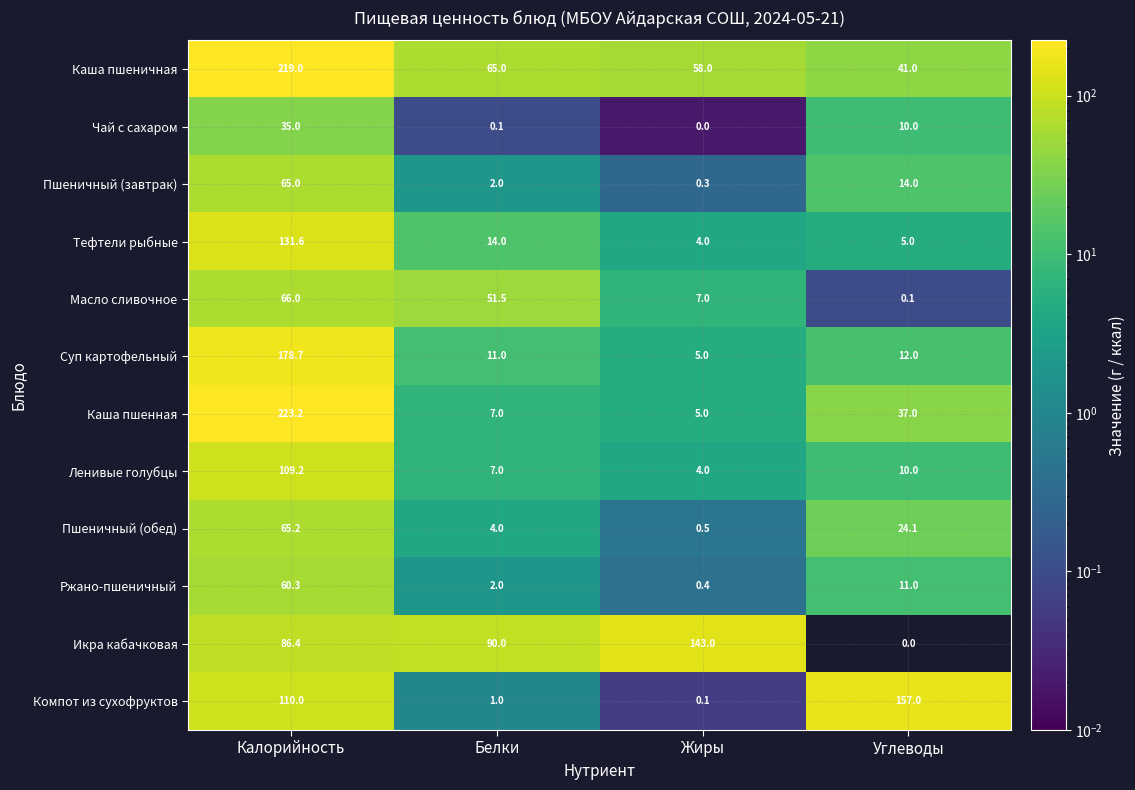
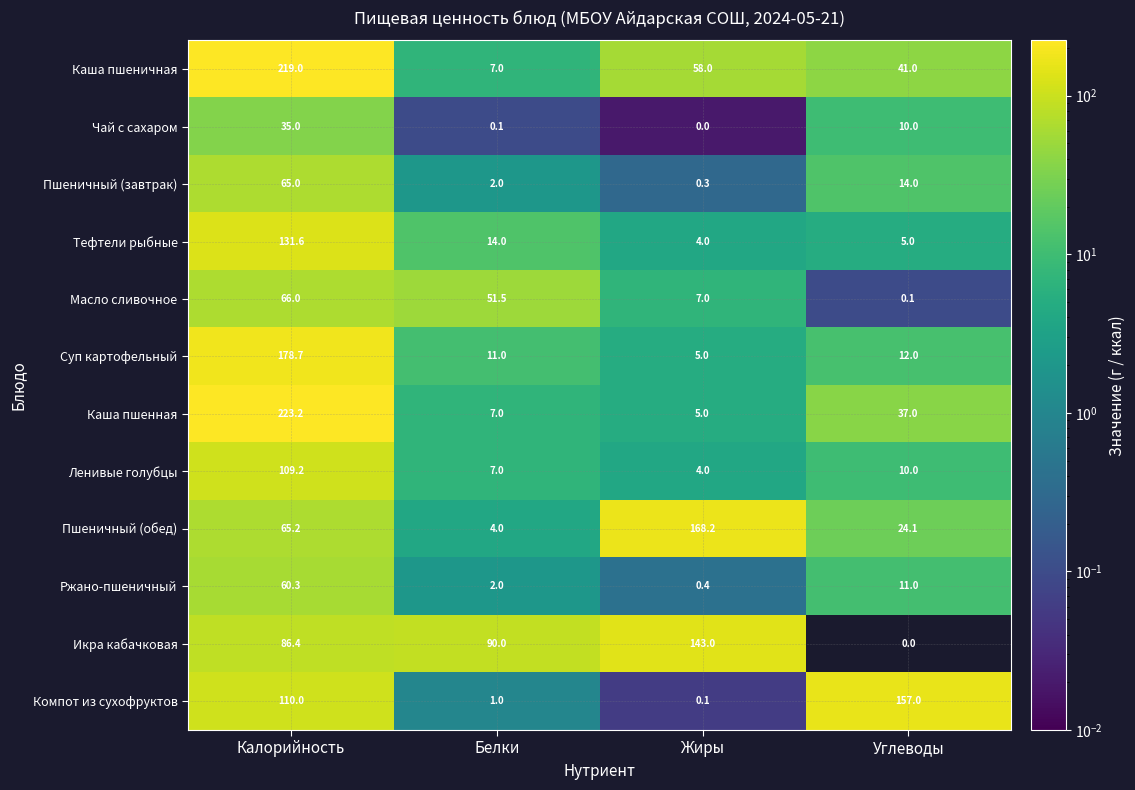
  {
    "Каша пшеничная": {
      "Калорийность": 219.0,
-     "Белки": 65.0,
+     "Белки": 7.0,
      "Жиры": 58.0,
      "Углеводы": 41.0
    },
    "Чай с сахаром": {
      "Калорийность": 35.0,
      "Белки": 0.1,
      "Жиры": 0.0,
      "Углеводы": 10.0
    },
    "Пшеничный (завтрак)": {
      "Калорийность": 65.0,
      "Белки": 2.0,
      "Жиры": 0.3,
      "Углеводы": 14.0
    },
    "Тефтели рыбные": {
      "Калорийность": 131.6,
      "Белки": 14.0,
      "Жиры": 4.0,
      "Углеводы": 5.0
    },
    "Масло сливочное": {
      "Калорийность": 66.0,
      "Белки": 51.5,
      "Жиры": 7.0,
      "Углеводы": 0.1
    },
    "Суп картофельный": {
      "Калорийность": 178.7,
      "Белки": 11.0,
      "Жиры": 5.0,
      "Углеводы": 12.0
    },
    "Каша пшенная": {
      "Калорийность": 223.2,
      "Белки": 7.0,
      "Жиры": 5.0,
      "Углеводы": 37.0
    },
    "Ленивые голубцы": {
      "Калорийность": 109.2,
      "Белки": 7.0,
      "Жиры": 4.0,
      "Углеводы": 10.0
    },
    "Пшеничный (обед)": {
      "Калорийность": 65.2,
      "Белки": 4.0,
-     "Жиры": 0.5,
+     "Жиры": 168.2,
      "Углеводы": 24.1
    },
    "Ржано-пшеничный": {
      "Калорийность": 60.3,
      "Белки": 2.0,
      "Жиры": 0.4,
      "Углеводы": 11.0
    },
    "Икра кабачковая": {
      "Калорийность": 86.4,
      "Белки": 90.0,
      "Жиры": 143.0,
      "Углеводы": 0.0
    },
    "Компот из сухофруктов": {
      "Калорийность": 110.0,
      "Белки": 1.0,
      "Жиры": 0.1,
      "Углеводы": 157.0
    }
  }
